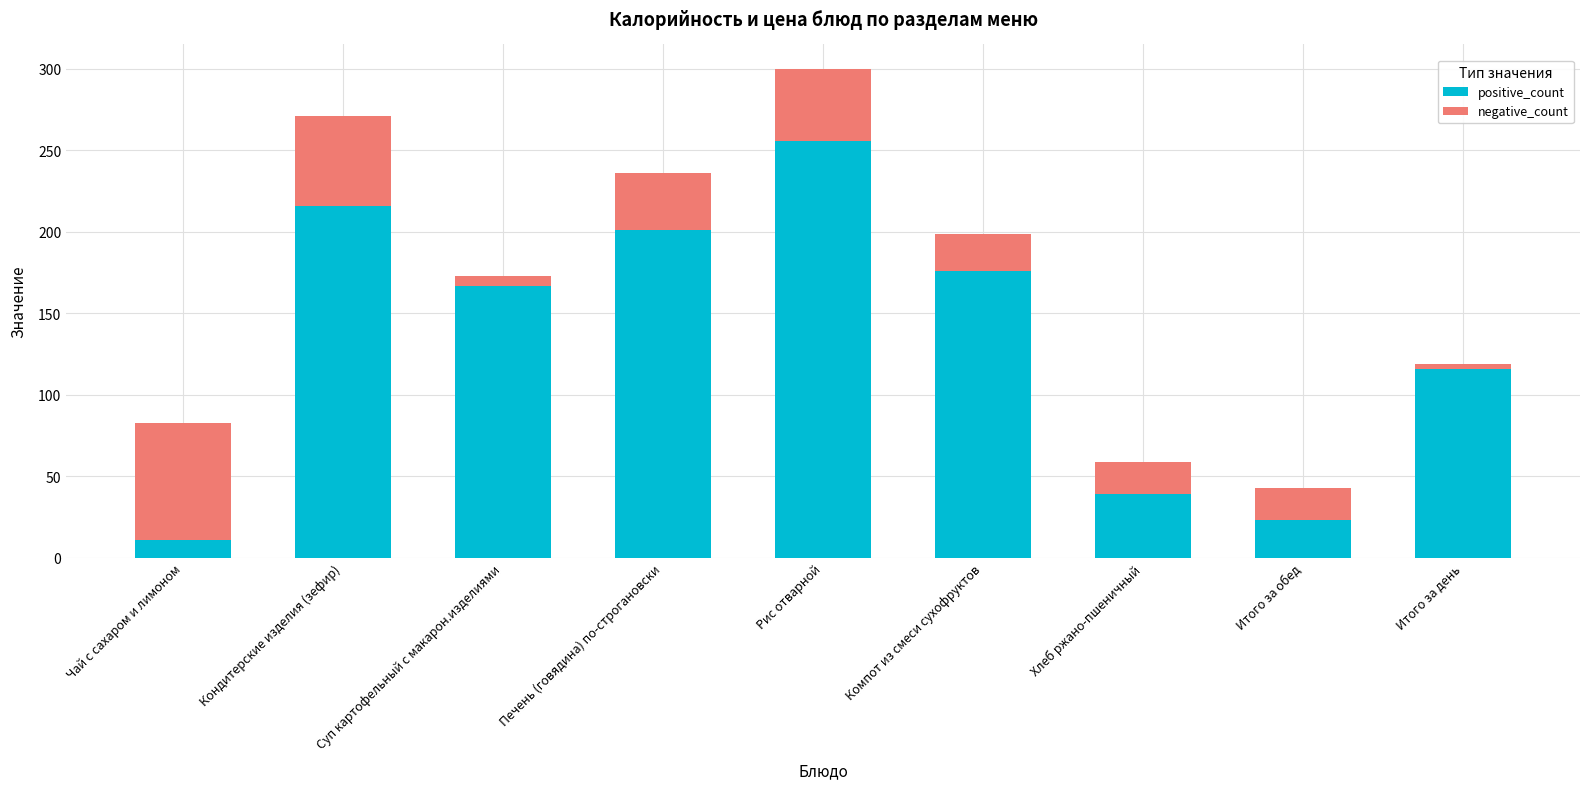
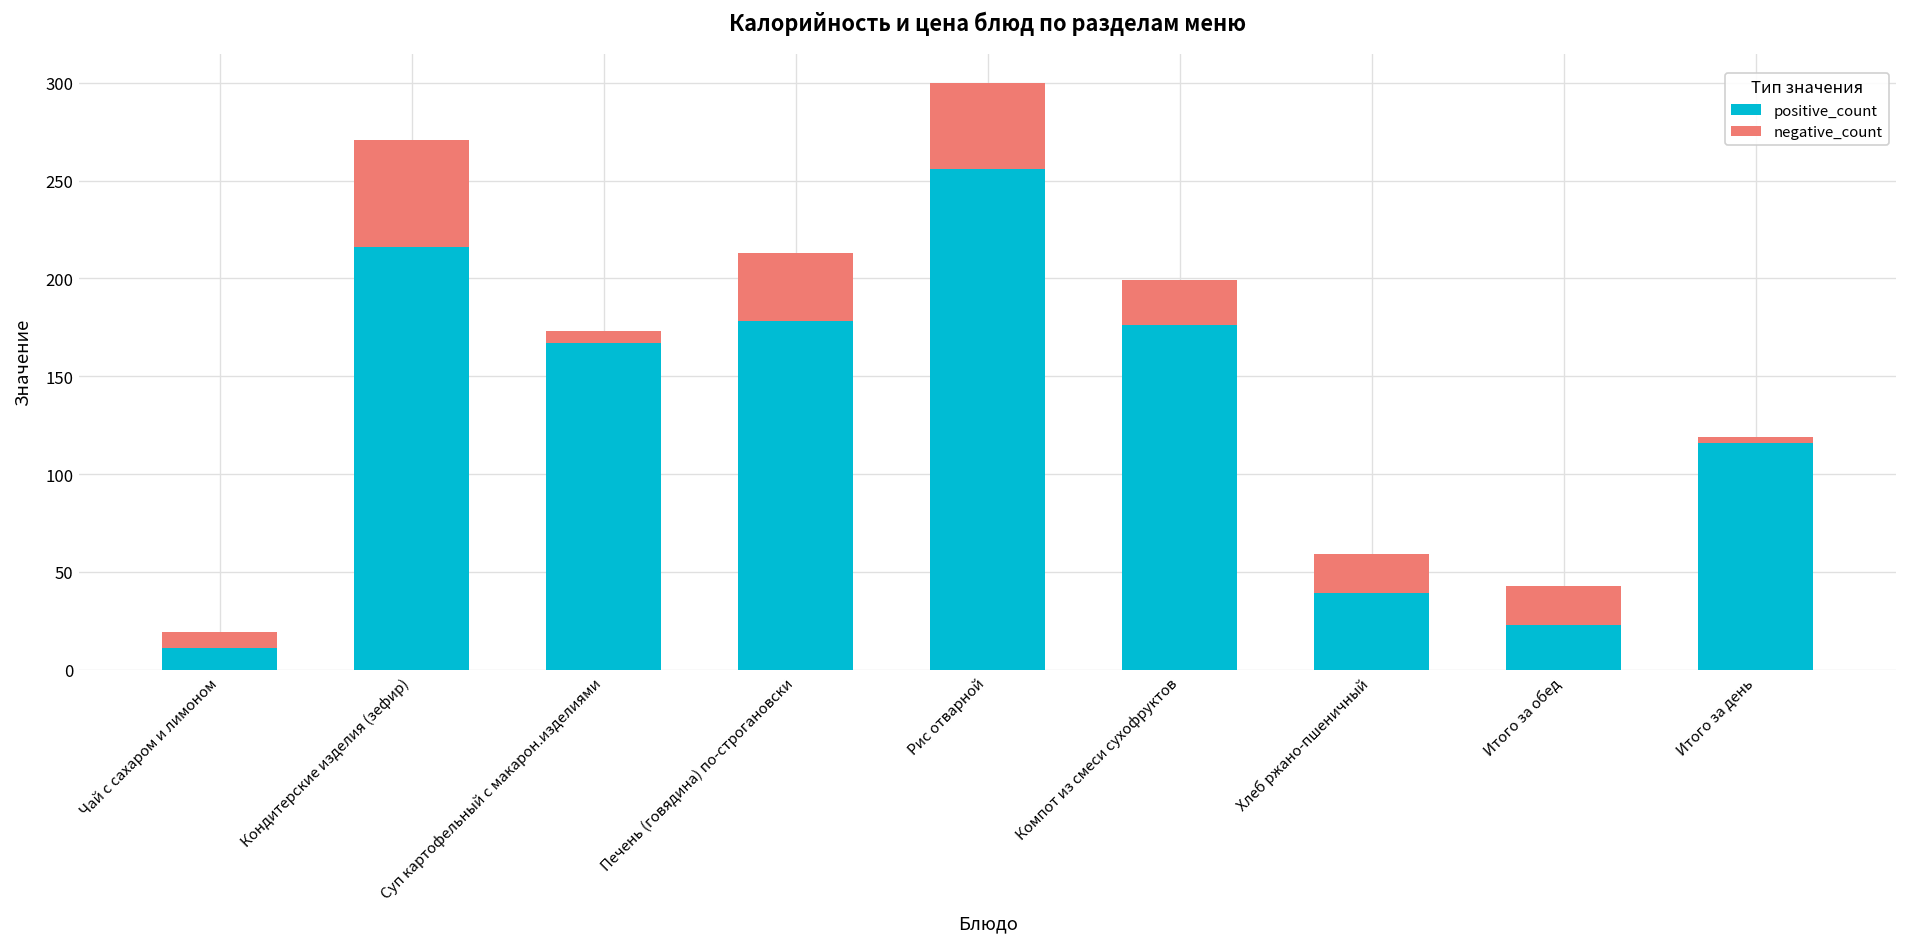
  {
    "positive_count": {
      "Чай с сахаром и лимоном": 11,
      "Кондитерские изделия (зефир)": 216,
      "Суп картофельный с макарон.изделиями": 167,
-     "Печень (говядина) по-строгановски": 201,
+     "Печень (говядина) по-строгановски": 178,
      "Рис отварной": 256,
      "Компот из смеси сухофруктов": 176,
      "Хлеб ржано-пшеничный": 39,
      "Итого за обед": 23,
      "Итого за день": 116
    },
    "negative_count": {
-     "Чай с сахаром и лимоном": 72,
+     "Чай с сахаром и лимоном": 8,
      "Кондитерские изделия (зефир)": 55,
      "Суп картофельный с макарон.изделиями": 6,
      "Печень (говядина) по-строгановски": 35,
      "Рис отварной": 44,
      "Компот из смеси сухофруктов": 23,
      "Хлеб ржано-пшеничный": 20,
      "Итого за обед": 20,
      "Итого за день": 3
    }
  }
